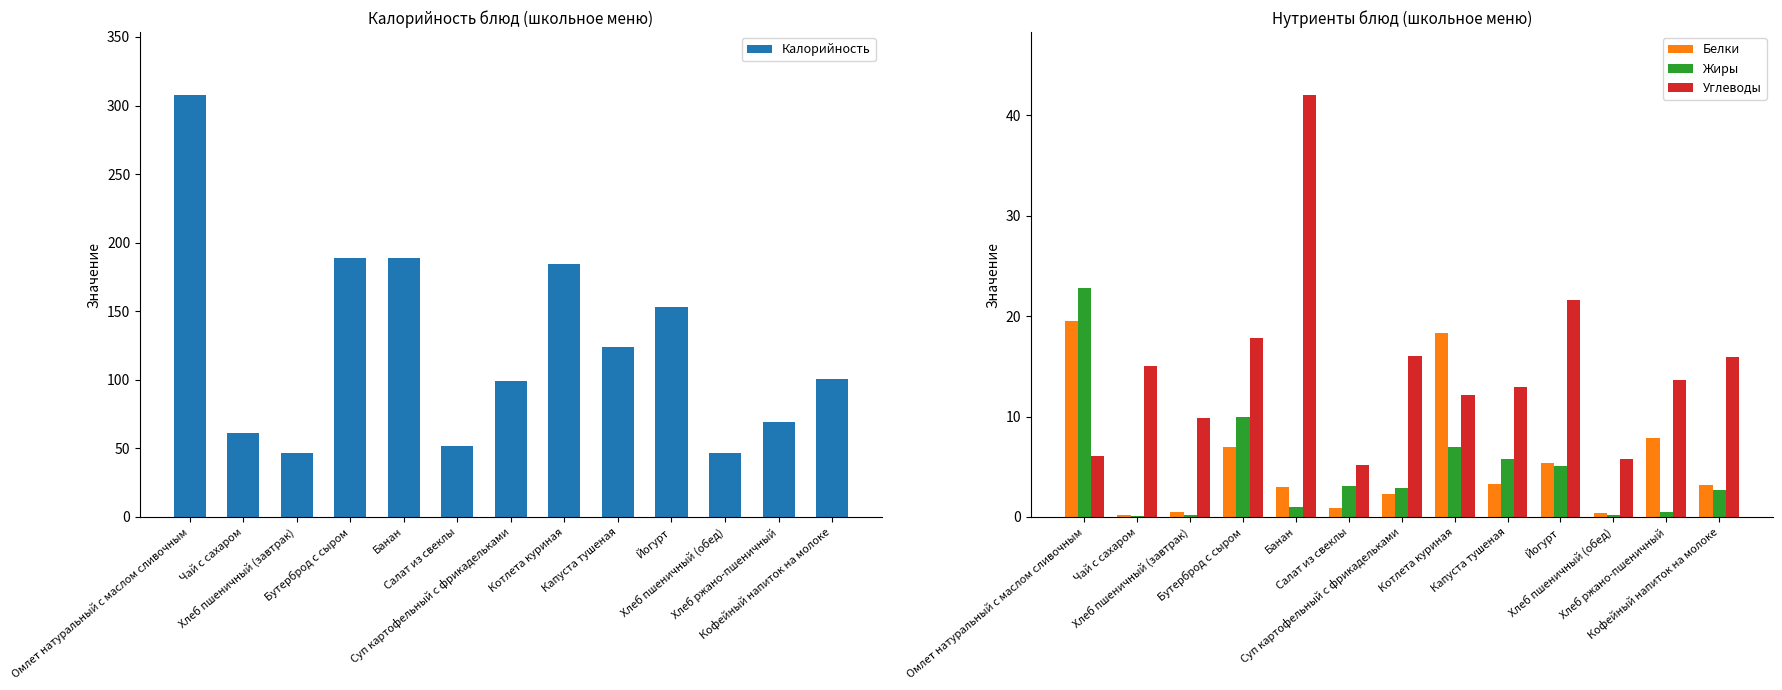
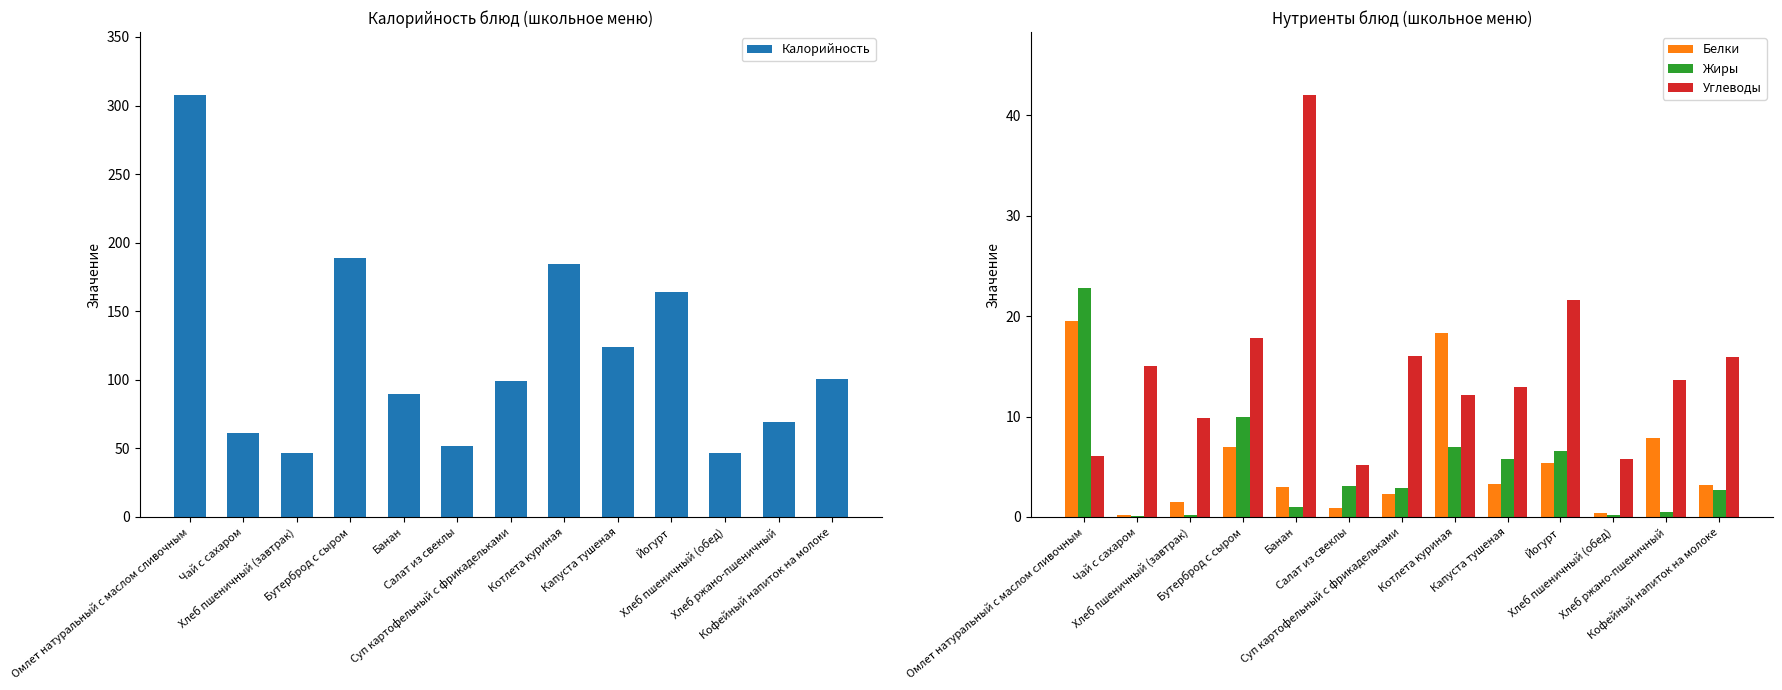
  {
    "Калорийность блюд (школьное меню)": {
      "Омлет натуральный с маслом сливочным": 307,
      "Чай с сахаром": 61,
      "Хлеб пшеничный (завтрак)": 47,
      "Бутерброд с сыром": 189,
-     "Банан": 189,
+     "Банан": 90,
      "Салат из свеклы": 51,
      "Суп картофельный с фрикадельками": 99,
      "Котлета куриная": 185,
      "Капуста тушеная": 124,
-     "Йогурт": 153,
+     "Йогурт": 164,
      "Хлеб пшеничный (обед)": 47,
      "Хлеб ржано-пшеничный": 70,
      "Кофейный напиток на молоке": 101
    },
    "Нутриенты блюд (школьное меню)": {
      "Белки": {
        "Омлет натуральный с маслом сливочным": 19.6,
-       "Хлеб пшеничный (завтрак)": 0.5,
+       "Хлеб пшеничный (завтрак)": 1.5,
        "Бутерброд с сыром": 7.0,
        "Банан": 3.0,
        "Салат из свеклы": 0.9,
        "Суп картофельный с фрикадельками": 2.3,
        "Котлета куриная": 18.3,
        "Капуста тушеная": 3.3,
        "Йогурт": 5.4,
        "Хлеб пшеничный (обед)": 0.4,
        "Хлеб ржано-пшеничный": 7.8,
        "Кофейный напиток на молоке": 3.2
      },
      "Жиры": {
        "Омлет натуральный с маслом сливочным": 22.8,
        "Бутерброд с сыром": 10.0,
        "Банан": 1.0,
        "Салат из свеклы": 3.1,
        "Суп картофельный с фрикадельками": 2.9,
        "Котлета куриная": 7.0,
        "Капуста тушеная": 5.8,
-       "Йогурт": 5.0,
+       "Йогурт": 6.6,
        "Хлеб ржано-пшеничный": 0.5,
        "Кофейный напиток на молоке": 2.7
      },
      "Углеводы": {
        "Омлет натуральный с маслом сливочным": 6.1,
        "Чай с сахаром": 15.0,
        "Хлеб пшеничный (завтрак)": 9.8,
        "Бутерброд с сыром": 17.8,
        "Банан": 42.0,
        "Салат из свеклы": 5.1,
        "Суп картофельный с фрикадельками": 16.0,
        "Котлета куриная": 12.2,
        "Капуста тушеная": 12.9,
        "Йогурт": 21.6,
        "Хлеб пшеничный (обед)": 5.8,
        "Хлеб ржано-пшеничный": 13.7,
        "Кофейный напиток на молоке": 16.0
      }
    }
  }
